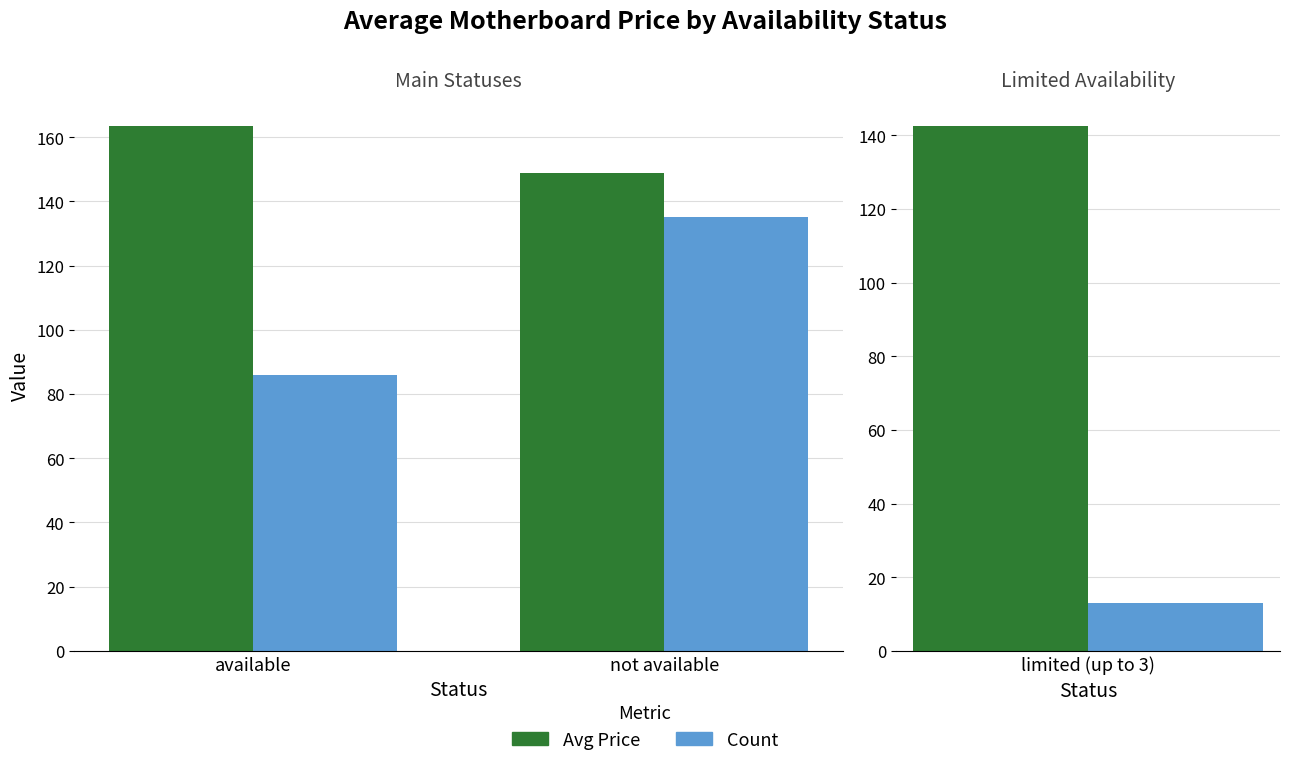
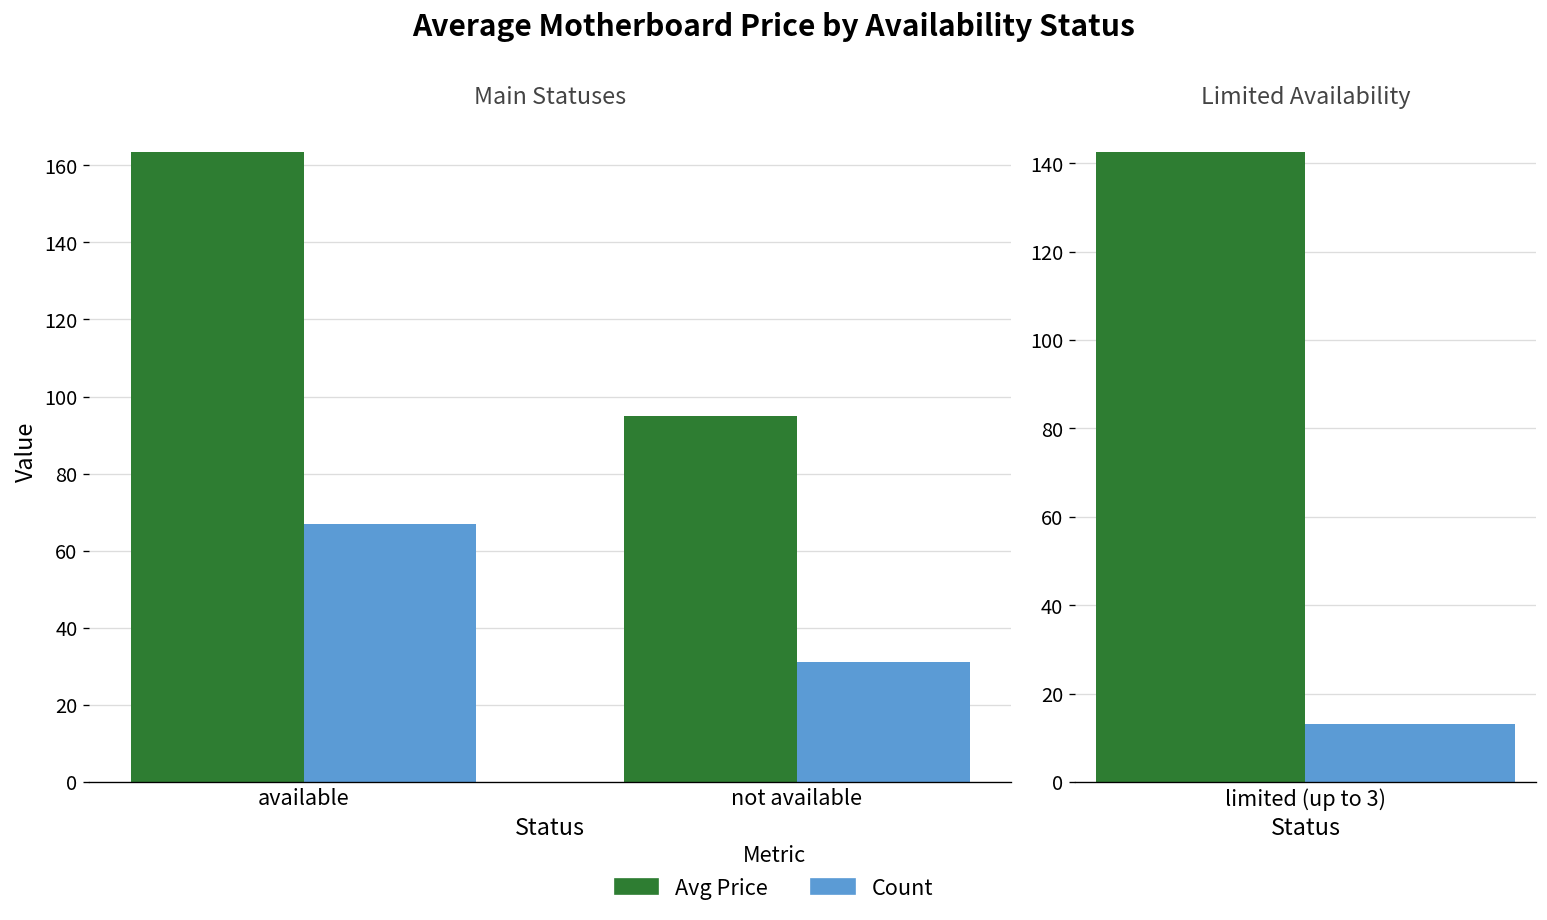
  {
    "Main Statuses": {
      "Avg Price": {
        "available": 163,
-       "not available": 149
+       "not available": 95
      },
      "Count": {
-       "available": 86,
-       "not available": 135
+       "available": 67,
+       "not available": 31
      }
    }
  }
